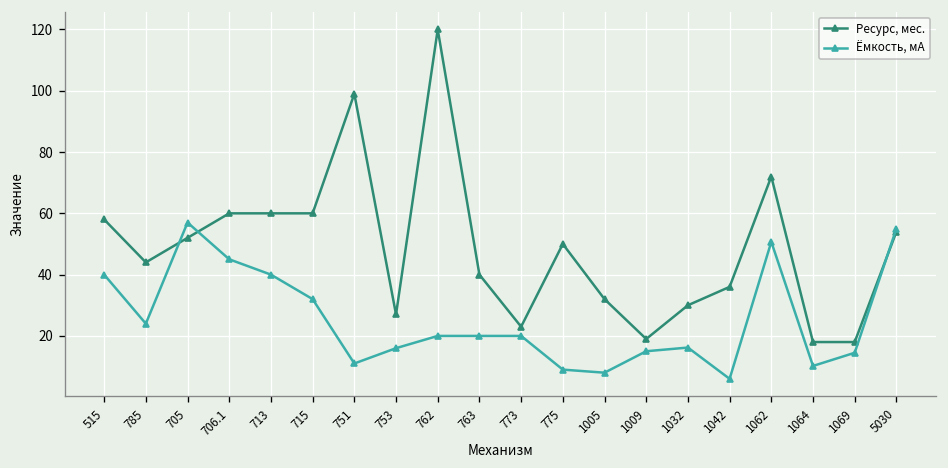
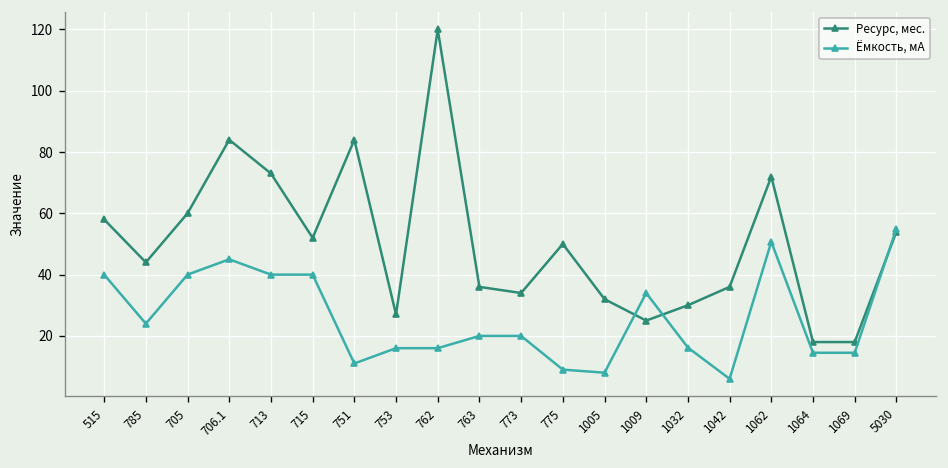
  {
    "Ресурс, мес.": {
      "515": 58,
      "785": 44,
-     "705": 52,
-     "706.1": 60,
-     "713": 60,
-     "715": 60,
-     "751": 99,
+     "705": 60,
+     "706.1": 84,
+     "713": 73,
+     "715": 52,
+     "751": 84,
      "753": 27,
      "762": 120,
-     "763": 40,
-     "773": 23,
+     "763": 36,
+     "773": 34,
      "775": 50,
      "1005": 32,
-     "1009": 19,
+     "1009": 25,
      "1032": 30,
      "1042": 36,
      "1062": 72,
      "1064": 18,
      "1069": 18,
      "5030": 54
    },
    "Ёмкость, мА": {
      "515": 40,
      "785": 24,
-     "705": 57,
+     "705": 40,
      "706.1": 45,
      "713": 40,
-     "715": 32,
+     "715": 40,
      "751": 11,
      "753": 16,
-     "762": 20,
+     "762": 16,
      "763": 20,
      "773": 20,
      "775": 9,
      "1005": 8,
-     "1009": 15,
+     "1009": 34,
      "1032": 16,
      "1042": 6,
      "1062": 51,
-     "1064": 10,
+     "1064": 15,
      "1069": 15,
      "5030": 55
    }
  }
